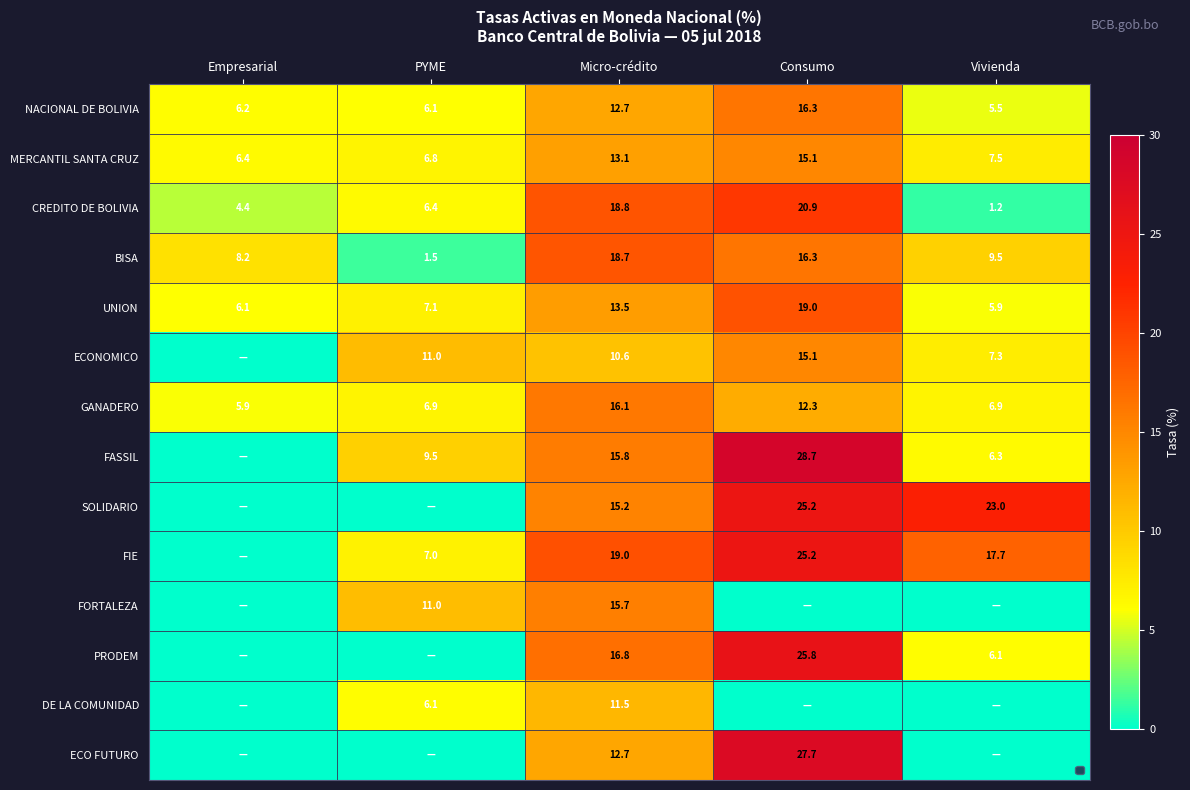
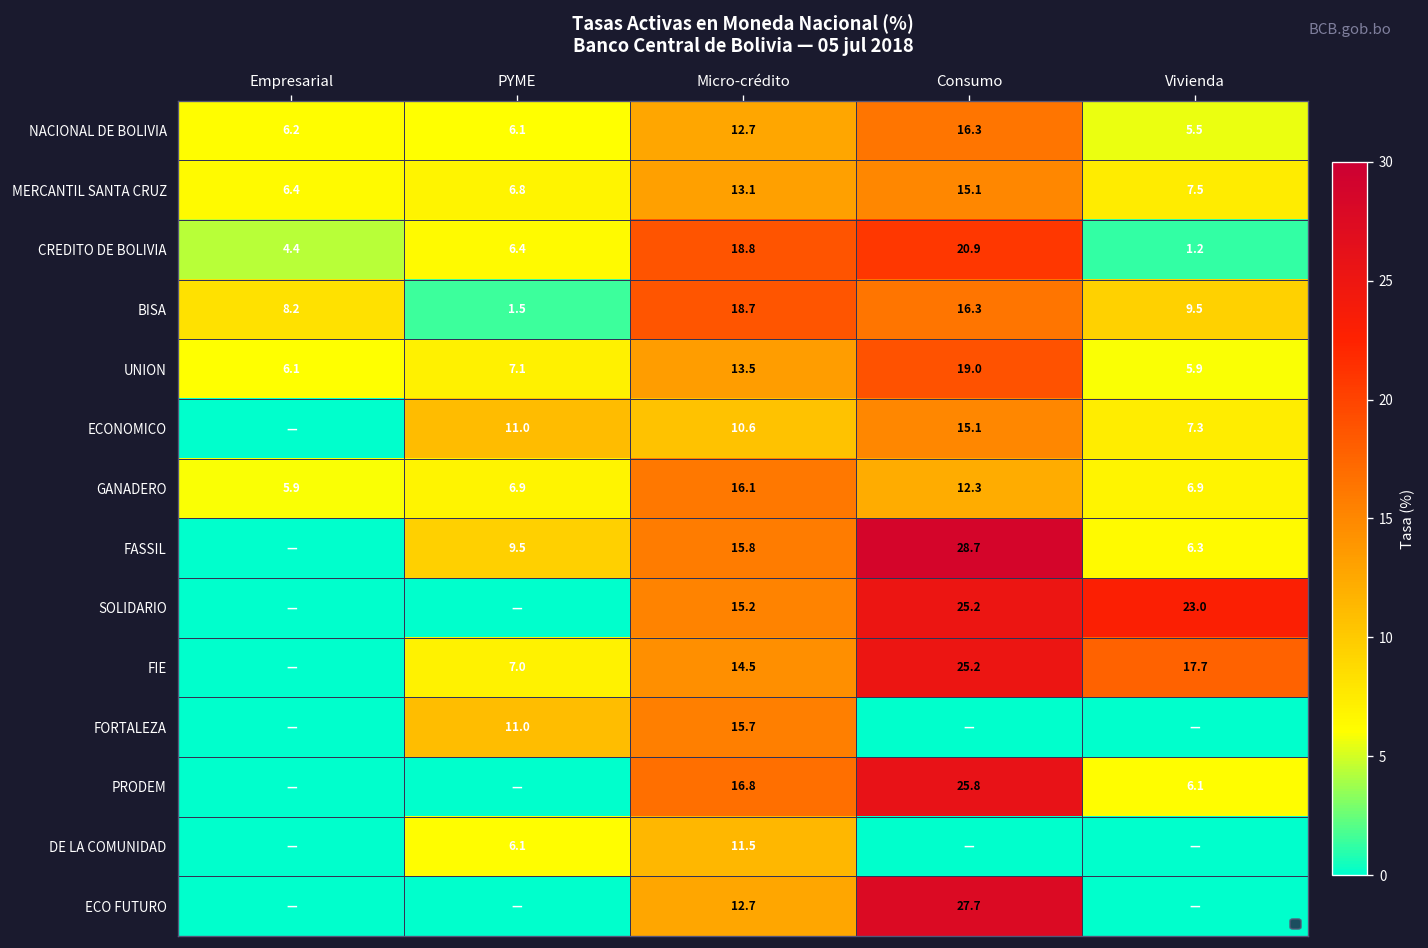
  {
    "NACIONAL DE BOLIVIA": {
      "Empresarial": 6.2,
      "PYME": 6.1,
      "Micro-crédito": 12.7,
      "Consumo": 16.3,
      "Vivienda": 5.5
    },
    "MERCANTIL SANTA CRUZ": {
      "Empresarial": 6.4,
      "PYME": 6.8,
      "Micro-crédito": 13.1,
      "Consumo": 15.1,
      "Vivienda": 7.5
    },
    "CREDITO DE BOLIVIA": {
      "Empresarial": 4.4,
      "PYME": 6.4,
      "Micro-crédito": 18.8,
      "Consumo": 20.9,
      "Vivienda": 1.2
    },
    "BISA": {
      "Empresarial": 8.2,
      "PYME": 1.5,
      "Micro-crédito": 18.7,
      "Consumo": 16.3,
      "Vivienda": 9.5
    },
    "UNION": {
      "Empresarial": 6.1,
      "PYME": 7.1,
      "Micro-crédito": 13.5,
      "Consumo": 19.0,
      "Vivienda": 5.9
    },
    "ECONOMICO": {
      "PYME": 11.0,
      "Micro-crédito": 10.6,
      "Consumo": 15.1,
      "Vivienda": 7.3
    },
    "GANADERO": {
      "Empresarial": 5.9,
      "PYME": 6.9,
      "Micro-crédito": 16.1,
      "Consumo": 12.3,
      "Vivienda": 6.9
    },
    "FASSIL": {
      "PYME": 9.5,
      "Micro-crédito": 15.8,
      "Consumo": 28.7,
      "Vivienda": 6.3
    },
    "SOLIDARIO": {
      "Micro-crédito": 15.2,
      "Consumo": 25.2,
      "Vivienda": 23.0
    },
    "FIE": {
      "PYME": 7.0,
-     "Micro-crédito": 19.0,
+     "Micro-crédito": 14.5,
      "Consumo": 25.2,
      "Vivienda": 17.7
    },
    "FORTALEZA": {
      "PYME": 11.0,
      "Micro-crédito": 15.7
    },
    "PRODEM": {
      "Micro-crédito": 16.8,
      "Consumo": 25.8,
      "Vivienda": 6.1
    },
    "DE LA COMUNIDAD": {
      "PYME": 6.1,
      "Micro-crédito": 11.5
    },
    "ECO FUTURO": {
      "Micro-crédito": 12.7,
      "Consumo": 27.7
    }
  }
